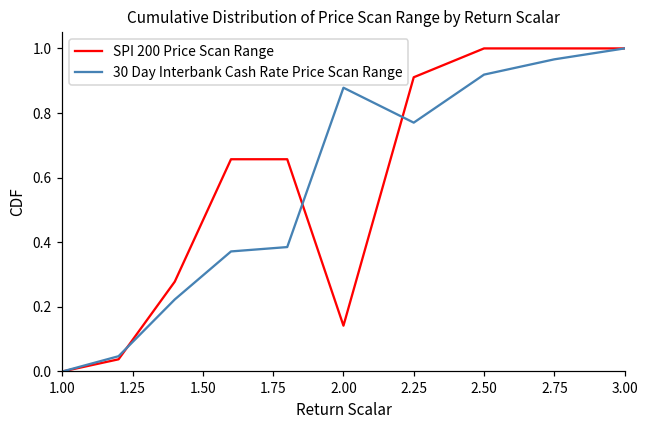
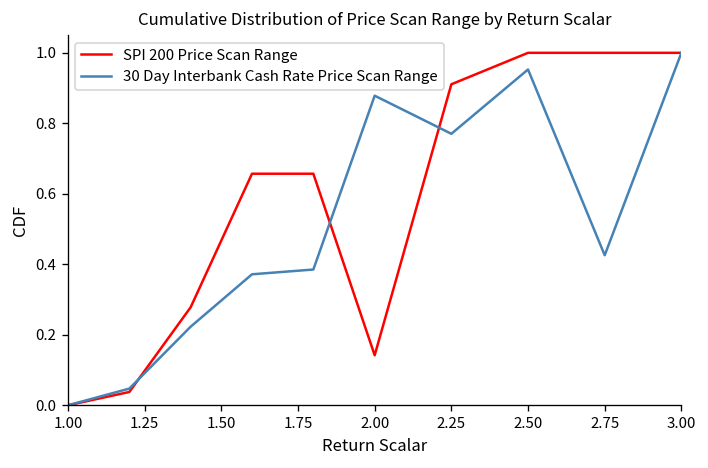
  {
    "SPI 200 Price Scan Range": {
      "2.00": 0.14,
      "2.25": 0.91,
      "2.50": 1.00,
      "2.75": 1.00
    },
    "30 Day Interbank Cash Rate Price Scan Range": {
      "2.00": 0.88,
      "2.25": 0.77,
-     "2.50": 0.92,
-     "2.75": 0.97
+     "2.50": 0.95,
+     "2.75": 0.43
    }
  }
